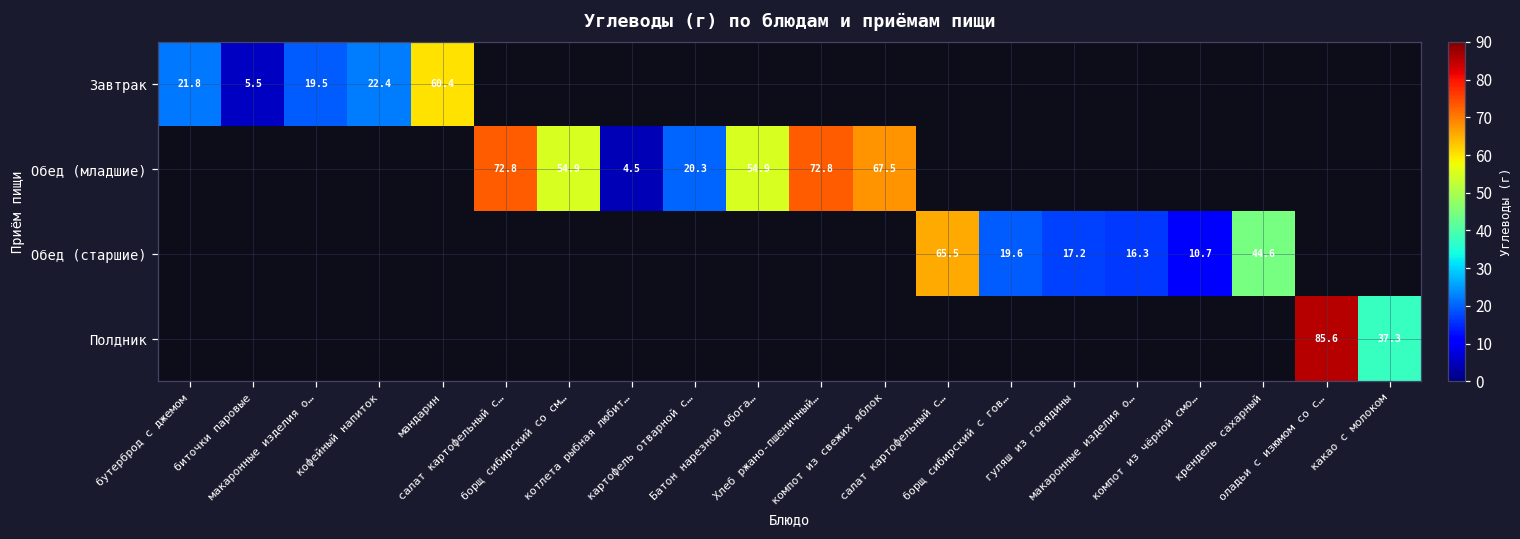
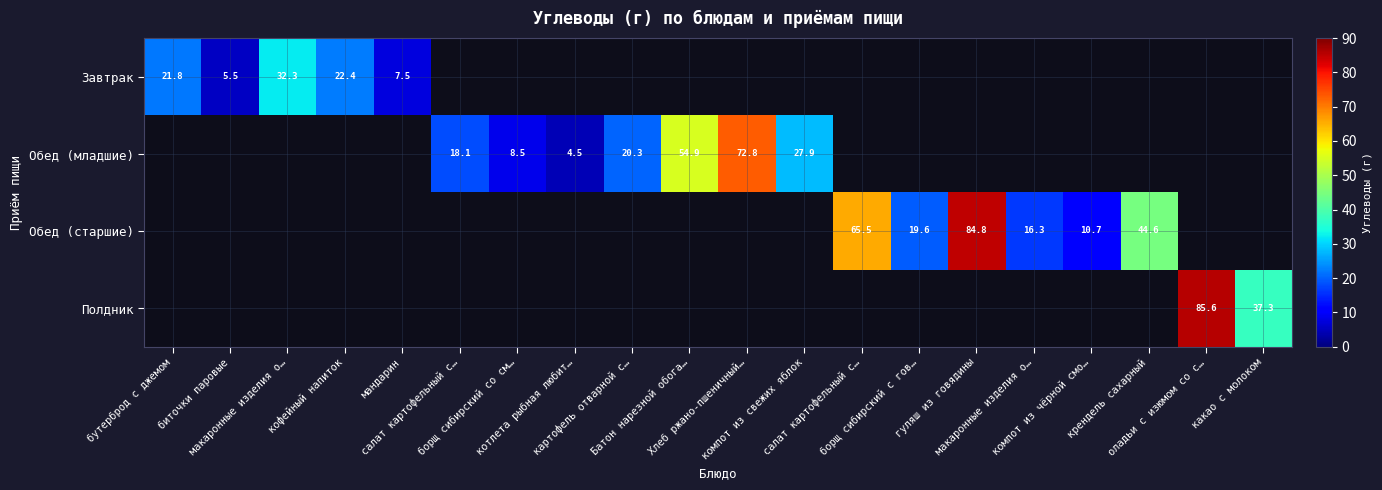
  {
    "Завтрак": {
      "бутерброд с джемом": 21.8,
      "биточки паровые": 5.5,
-     "макаронные изделия о…": 19.5,
+     "макаронные изделия о…": 32.3,
      "кофейный напиток": 22.4,
-     "мандарин": 60.4
+     "мандарин": 7.5
    },
    "Обед (младшие)": {
-     "салат картофельный с…": 72.8,
-     "борщ сибирский со см…": 54.9,
+     "салат картофельный с…": 18.1,
+     "борщ сибирский со см…": 8.5,
      "котлета рыбная любит…": 4.5,
      "картофель отварной с…": 20.3,
      "Батон нарезной обога…": 54.9,
      "Хлеб ржано-пшеничный…": 72.8,
-     "компот из свежих яблок": 67.5
+     "компот из свежих яблок": 27.9
    },
    "Обед (старшие)": {
      "салат картофельный с…": 65.5,
      "борщ сибирский с гов…": 19.6,
-     "гуляш из говядины": 17.2,
+     "гуляш из говядины": 84.8,
      "макаронные изделия о…": 16.3,
      "компот из чёрной смо…": 10.7,
      "крендель сахарный": 44.6
    },
    "Полдник": {
      "оладьи с изюмом со с…": 85.6,
      "какао с молоком": 37.3
    }
  }
